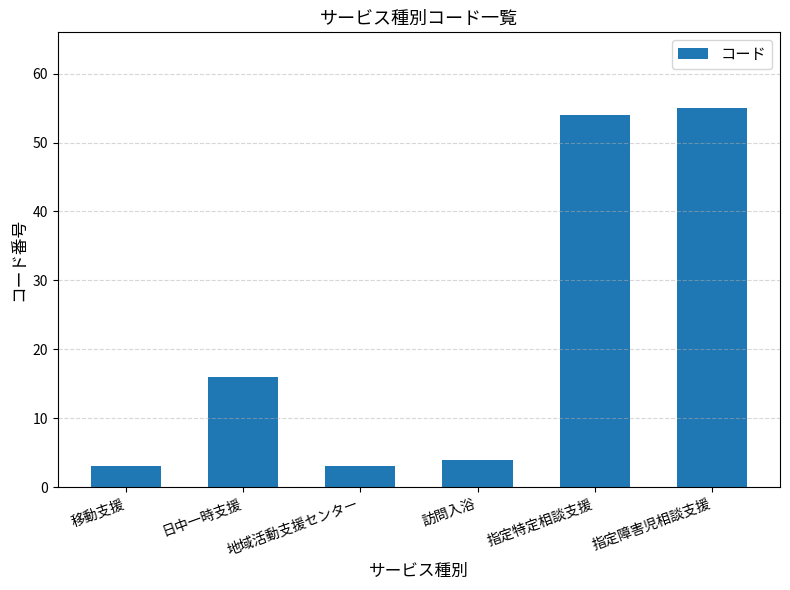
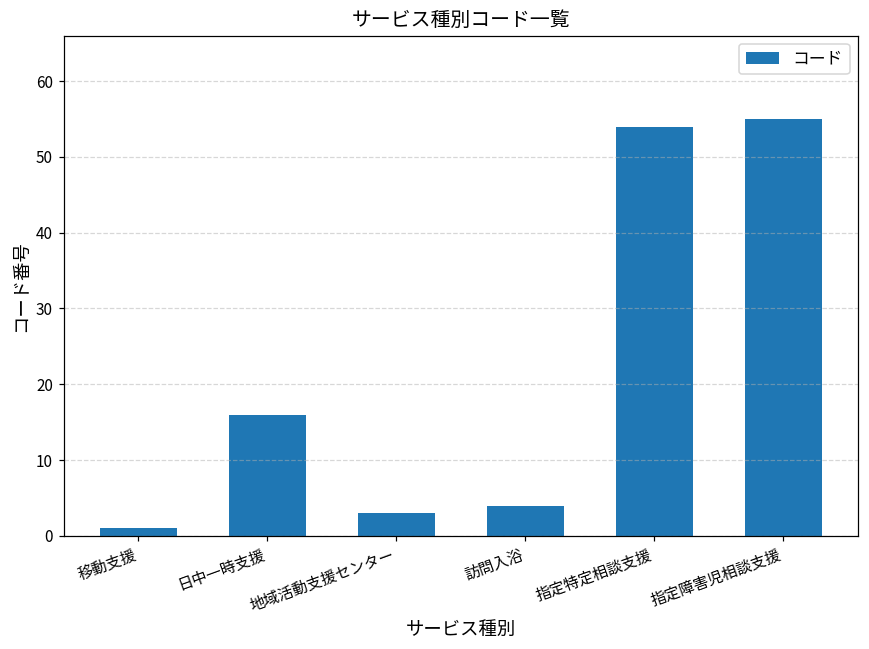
  {
-   "移動支援": 3,
+   "移動支援": 1,
    "日中一時支援": 16,
    "地域活動支援センター": 3,
    "訪問入浴": 4,
    "指定特定相談支援": 54,
    "指定障害児相談支援": 55
  }
